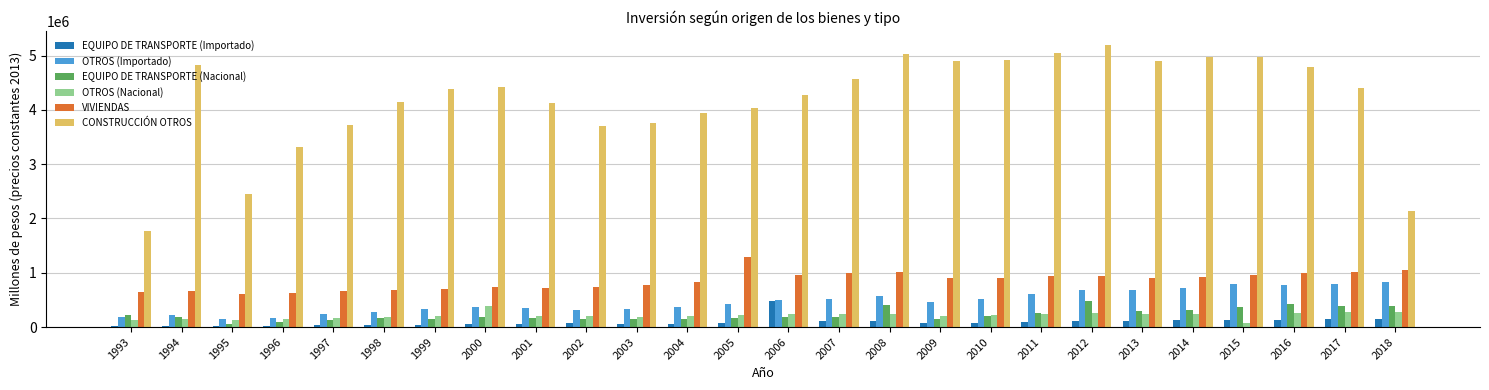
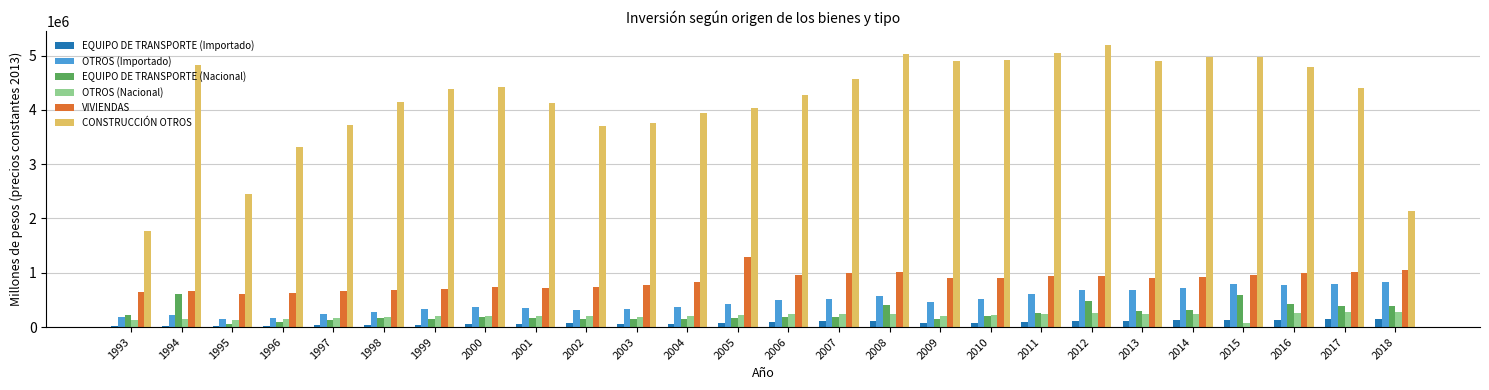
  {
    "EQUIPO DE TRANSPORTE (Importado)": {
      "2000": 100000,
      "2001": 100000,
      "2002": 100000,
      "2003": 100000,
      "2004": 100000,
      "2005": 100000,
-     "2006": 500000,
+     "2006": 100000,
      "2007": 100000,
      "2008": 100000,
      "2009": 100000,
      "2010": 100000,
      "2011": 100000,
      "2012": 100000,
      "2013": 100000,
      "2014": 100000,
      "2015": 100000,
      "2016": 100000,
      "2017": 100000,
      "2018": 100000
    },
    "OTROS (Importado)": {
      "1993": 200000,
      "1994": 200000,
      "1995": 100000,
      "1996": 200000,
      "1997": 200000,
      "1998": 300000,
      "1999": 300000,
      "2000": 400000,
      "2001": 400000,
      "2002": 300000,
      "2003": 300000,
      "2004": 400000,
      "2005": 400000,
      "2006": 500000,
      "2007": 500000,
      "2008": 600000,
      "2009": 500000,
      "2010": 500000,
      "2011": 600000,
      "2012": 700000,
      "2013": 700000,
      "2014": 700000,
      "2015": 800000,
      "2016": 800000,
      "2017": 800000,
      "2018": 800000
    },
    "EQUIPO DE TRANSPORTE (Nacional)": {
      "1993": 200000,
-     "1994": 200000,
+     "1994": 600000,
      "1995": 100000,
      "1996": 100000,
      "1997": 100000,
      "1998": 200000,
      "1999": 200000,
      "2000": 200000,
      "2001": 200000,
      "2002": 200000,
      "2003": 100000,
      "2004": 200000,
      "2005": 200000,
      "2006": 200000,
      "2007": 200000,
      "2008": 400000,
      "2009": 200000,
      "2010": 200000,
      "2011": 300000,
      "2012": 500000,
      "2013": 300000,
      "2014": 300000,
-     "2015": 400000,
+     "2015": 600000,
      "2016": 400000,
      "2017": 400000,
      "2018": 400000
    },
    "OTROS (Nacional)": {
      "1993": 100000,
      "1994": 100000,
      "1995": 100000,
      "1996": 100000,
      "1997": 200000,
      "1998": 200000,
      "1999": 200000,
-     "2000": 400000,
+     "2000": 200000,
      "2001": 200000,
      "2002": 200000,
      "2003": 200000,
      "2004": 200000,
      "2005": 200000,
      "2006": 200000,
      "2007": 200000,
      "2008": 200000,
      "2009": 200000,
      "2010": 200000,
      "2011": 200000,
      "2012": 300000,
      "2013": 200000,
      "2014": 200000,
      "2015": 100000,
      "2016": 300000,
      "2017": 300000,
      "2018": 300000
    },
    "VIVIENDAS": {
      "1993": 600000,
      "1994": 700000,
      "1995": 600000,
      "1996": 600000,
      "1997": 700000,
      "1998": 700000,
      "1999": 700000,
      "2000": 700000,
      "2001": 700000,
      "2002": 700000,
      "2003": 800000,
      "2004": 800000,
      "2005": 1300000,
      "2006": 1000000,
      "2007": 1000000,
      "2008": 1000000,
      "2009": 900000,
      "2010": 900000,
      "2011": 900000,
      "2012": 900000,
      "2013": 900000,
      "2014": 900000,
      "2015": 1000000,
      "2016": 1000000,
      "2017": 1000000,
      "2018": 1000000
    },
    "CONSTRUCCIÓN OTROS": {
      "1993": 1800000,
      "1994": 4800000,
      "1995": 2500000,
      "1996": 3300000,
      "1997": 3700000,
      "1998": 4100000,
      "1999": 4400000,
      "2000": 4400000,
      "2001": 4100000,
      "2002": 3700000,
      "2003": 3800000,
      "2004": 3900000,
      "2005": 4000000,
      "2006": 4300000,
      "2007": 4600000,
      "2008": 5000000,
      "2009": 4900000,
      "2010": 4900000,
      "2011": 5100000,
      "2012": 5200000,
      "2013": 4900000,
      "2014": 5000000,
      "2015": 5000000,
      "2016": 4800000,
      "2017": 4400000,
      "2018": 2100000
    }
  }
